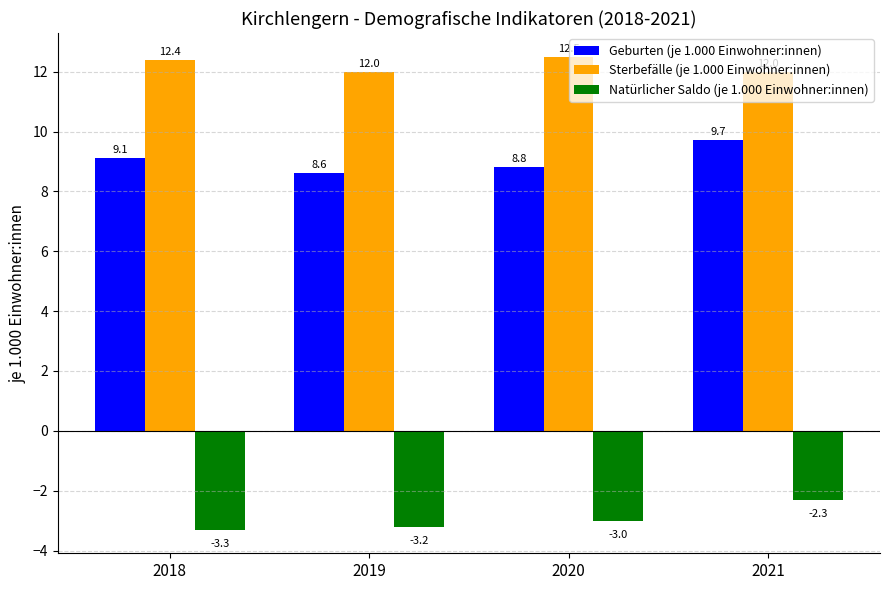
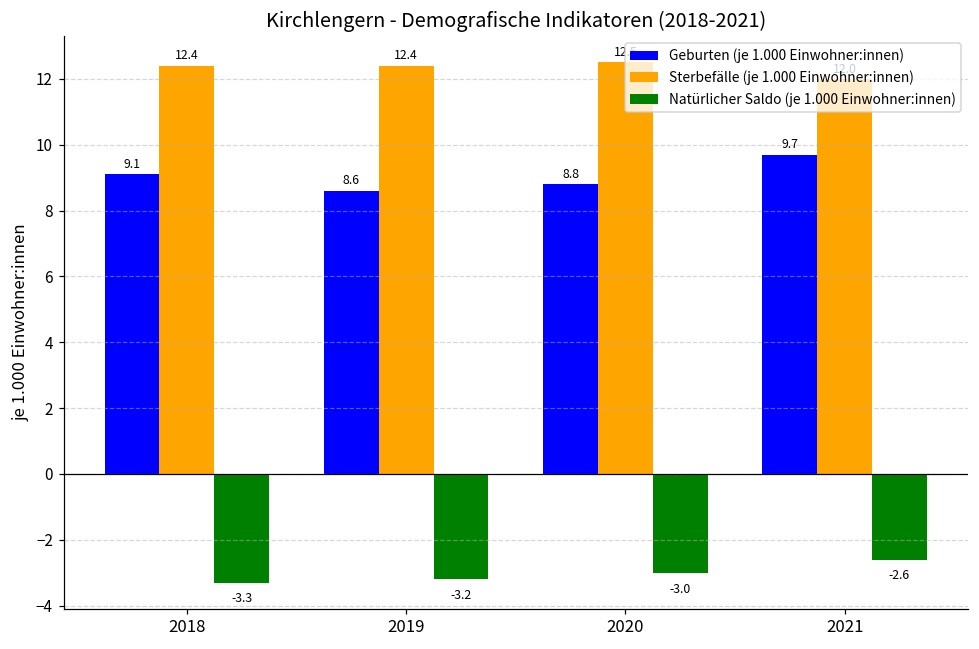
  {
    "Geburten (je 1.000 Einwohner:innen)": {
      "2018": 9.1,
      "2019": 8.6,
      "2020": 8.8,
      "2021": 9.7
    },
    "Sterbefälle (je 1.000 Einwohner:innen)": {
      "2018": 12.4,
-     "2019": 12.0
+     "2019": 12.4
    },
    "Natürlicher Saldo (je 1.000 Einwohner:innen)": {
      "2018": -3.3,
      "2019": -3.2,
      "2020": -3.0,
-     "2021": -2.3
+     "2021": -2.6
    }
  }
